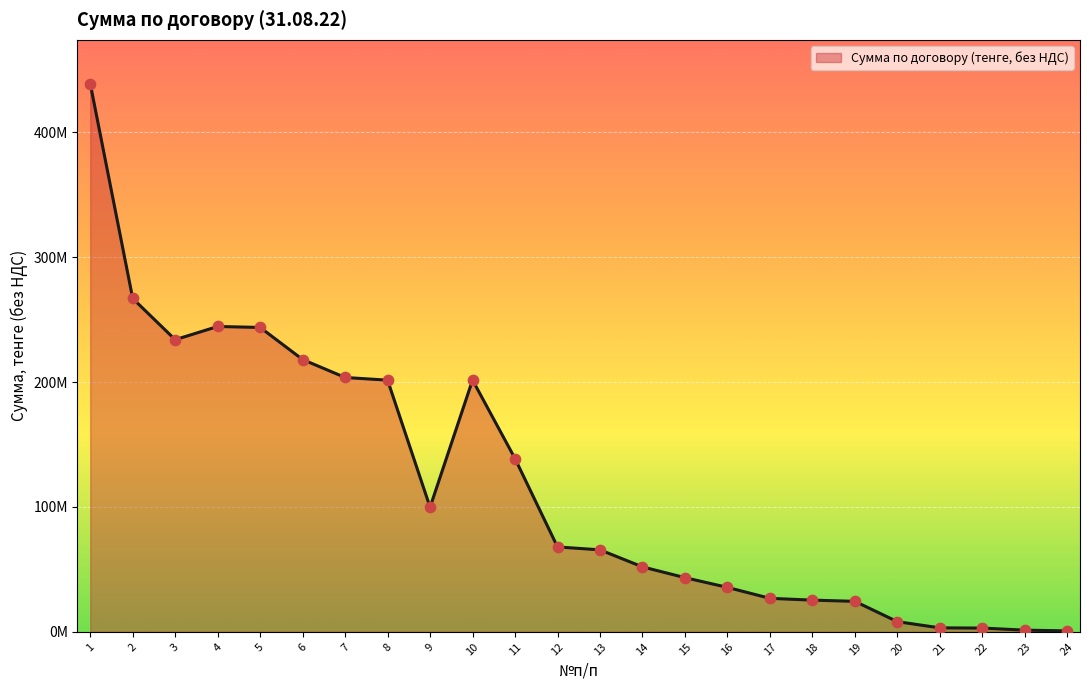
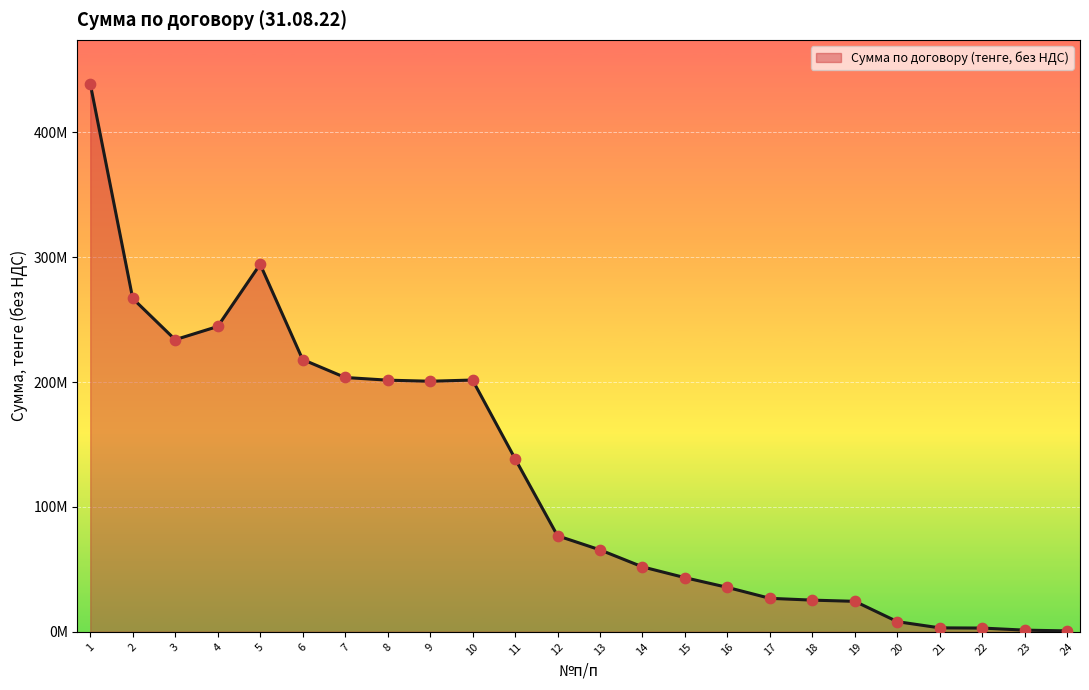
  {
    "1": 439000000,
    "2": 267000000,
    "3": 234000000,
    "4": 244000000,
-   "5": 244000000,
+   "5": 294000000,
    "6": 218000000,
    "7": 204000000,
    "8": 202000000,
-   "9": 100000000,
+   "9": 201000000,
    "10": 202000000,
    "11": 139000000,
-   "12": 68000000,
+   "12": 77000000,
    "13": 66000000,
    "14": 52000000,
    "15": 43000000,
    "16": 36000000,
    "17": 27000000,
    "18": 25000000,
    "19": 24000000,
    "20": 8000000,
    "21": 3000000,
    "22": 3000000,
    "23": 1000000,
    "24": 1000000
  }
